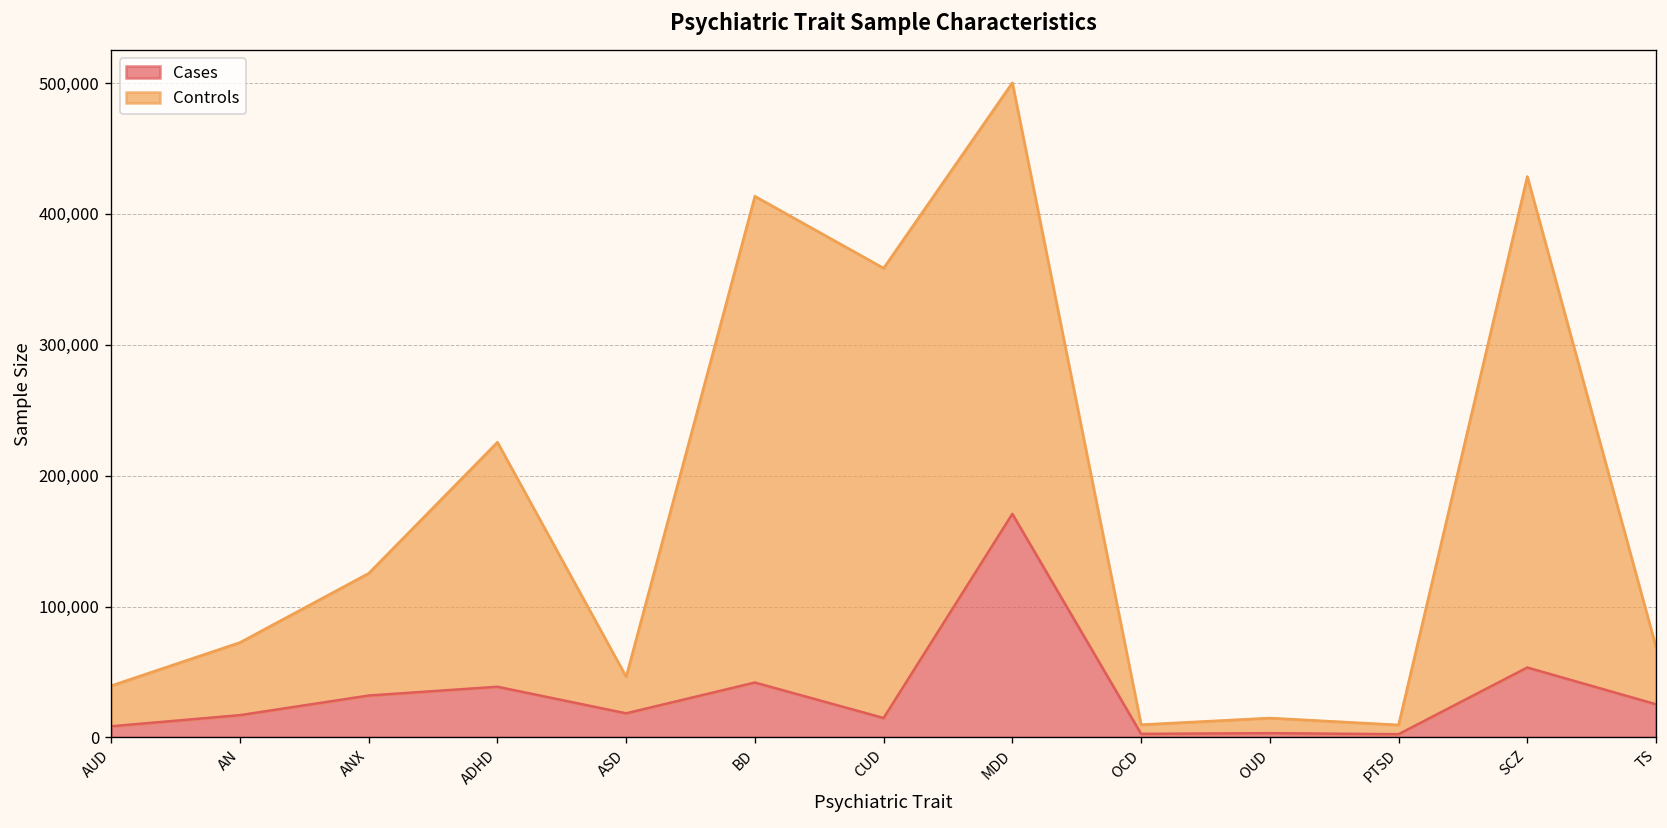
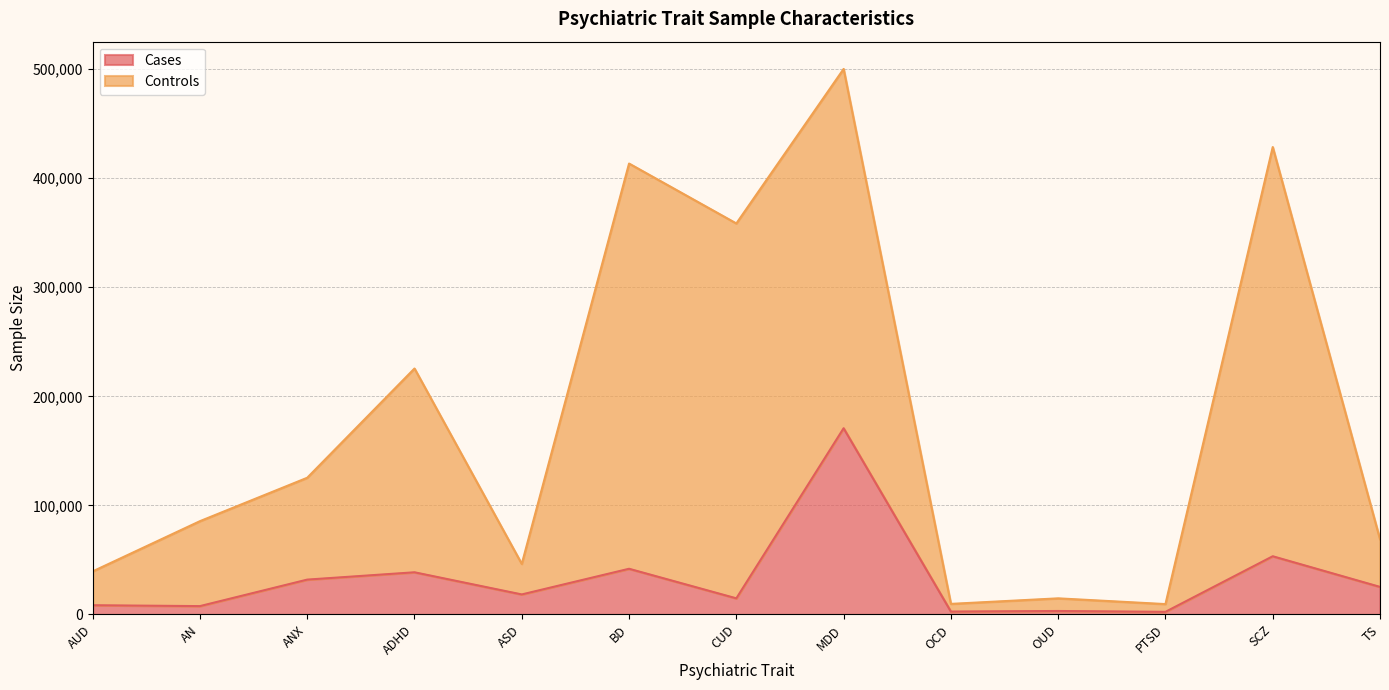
  {
    "Cases": {
      "AUD": "8,000",
-     "AN": "17,000",
+     "AN": "8,000",
      "ANX": "32,000",
      "ADHD": "39,000",
      "ASD": "18,000",
      "BD": "42,000",
      "CUD": "15,000",
      "MDD": "171,000",
      "OCD": "3,000",
      "OUD": "3,000",
      "PTSD": "2,000",
      "SCZ": "53,000",
      "TS": "25,000"
    },
    "Controls": {
      "AUD": "31,000",
-     "AN": "56,000",
+     "AN": "78,000",
      "ANX": "93,000",
      "ADHD": "187,000",
      "ASD": "28,000",
      "BD": "372,000",
      "CUD": "344,000",
      "MDD": "329,000",
      "OCD": "7,000",
      "OUD": "12,000",
      "PTSD": "7,000",
      "SCZ": "375,000",
      "TS": "44,000"
    }
  }
